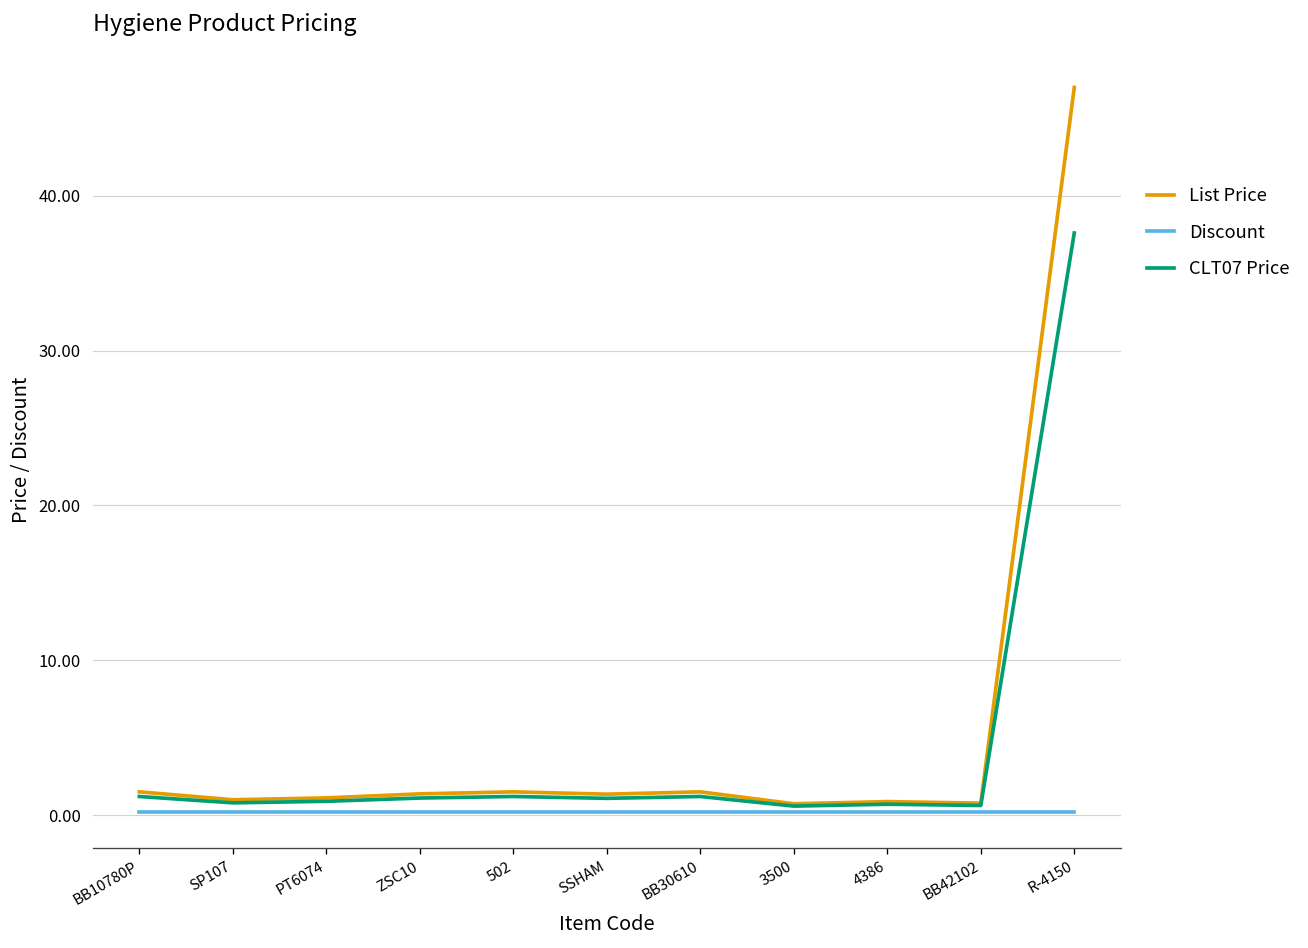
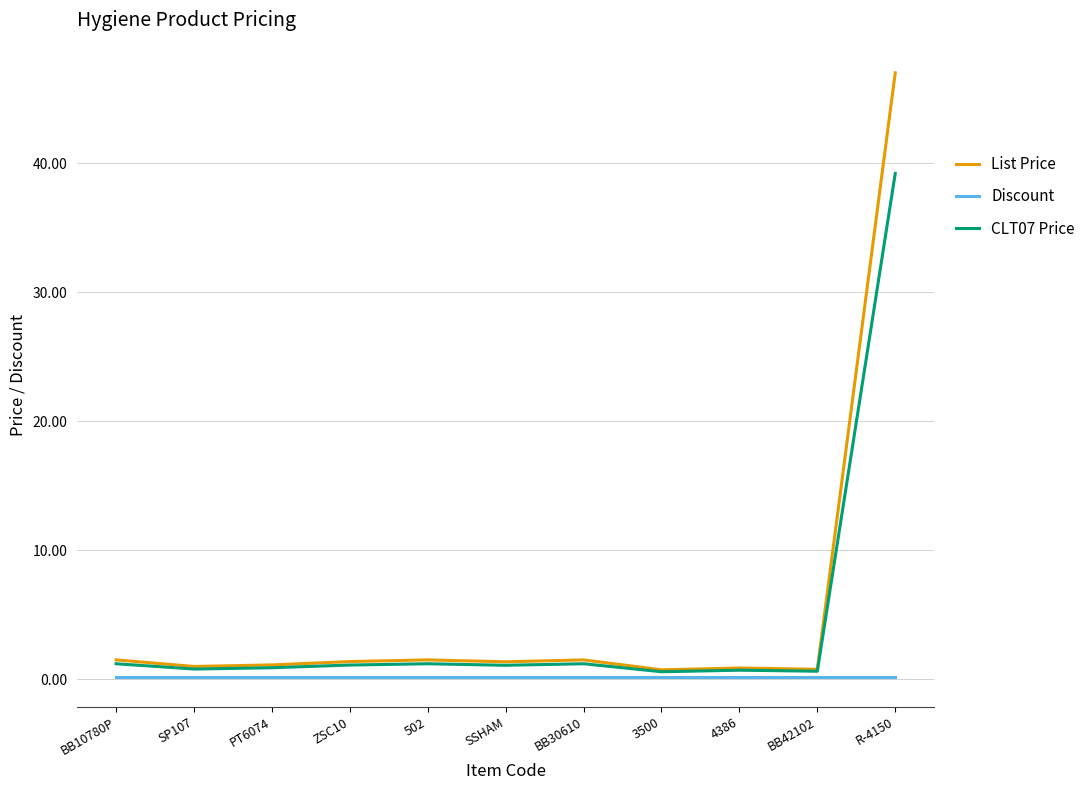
  {
    "List Price": {
      "BB10780P": 1.5,
      "PT6074": 1.1,
      "ZSC10": 1.4,
      "502": 1.5,
      "SSHAM": 1.4,
      "BB30610": 1.5,
      "R-4150": 47.0
    },
    "Discount": {
      "BB10780P": 0.2,
      "SP107": 0.2,
      "PT6074": 0.2,
      "ZSC10": 0.2,
      "502": 0.2,
      "SSHAM": 0.2,
      "BB30610": 0.2,
      "3500": 0.2,
      "4386": 0.2,
      "BB42102": 0.2,
      "R-4150": 0.2
    },
    "CLT07 Price": {
      "BB10780P": 1.2,
      "PT6074": 0.9,
      "ZSC10": 1.1,
      "502": 1.2,
      "SSHAM": 1.1,
      "BB30610": 1.2,
-     "R-4150": 37.6
+     "R-4150": 39.2
    }
  }
